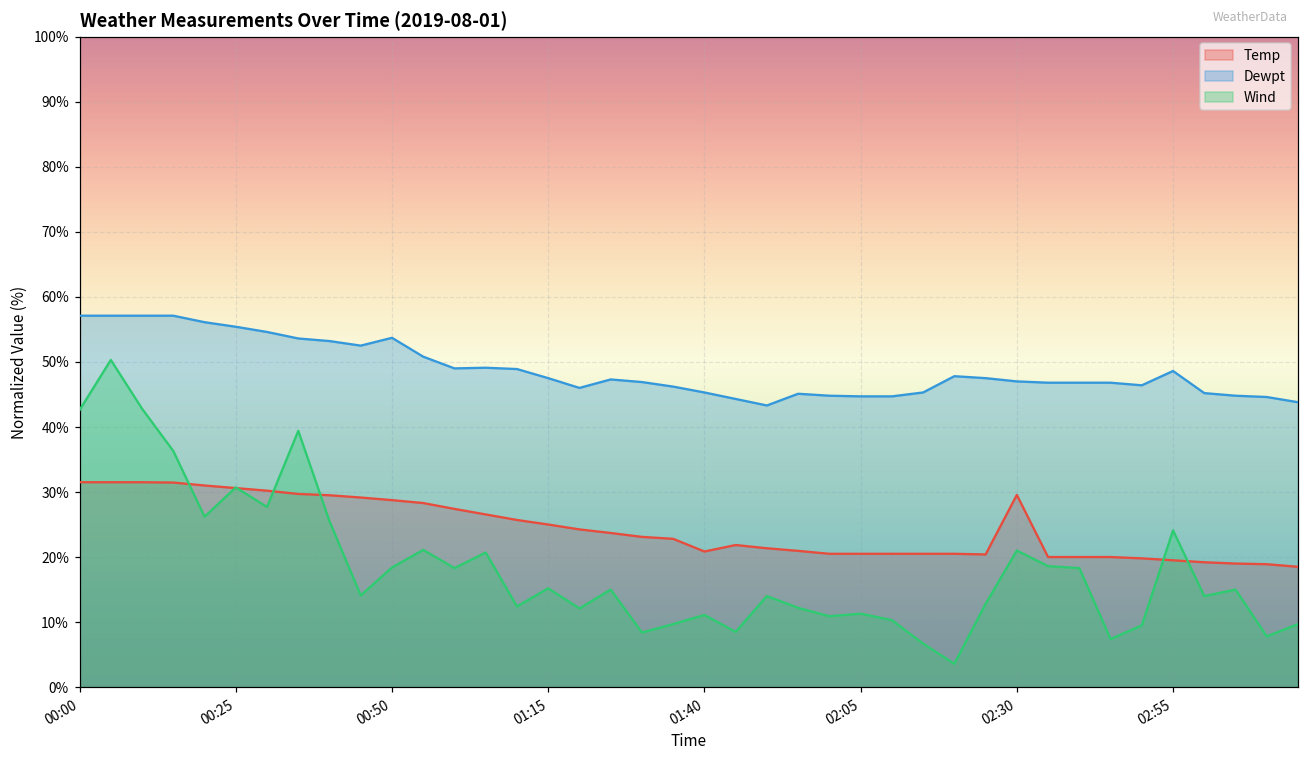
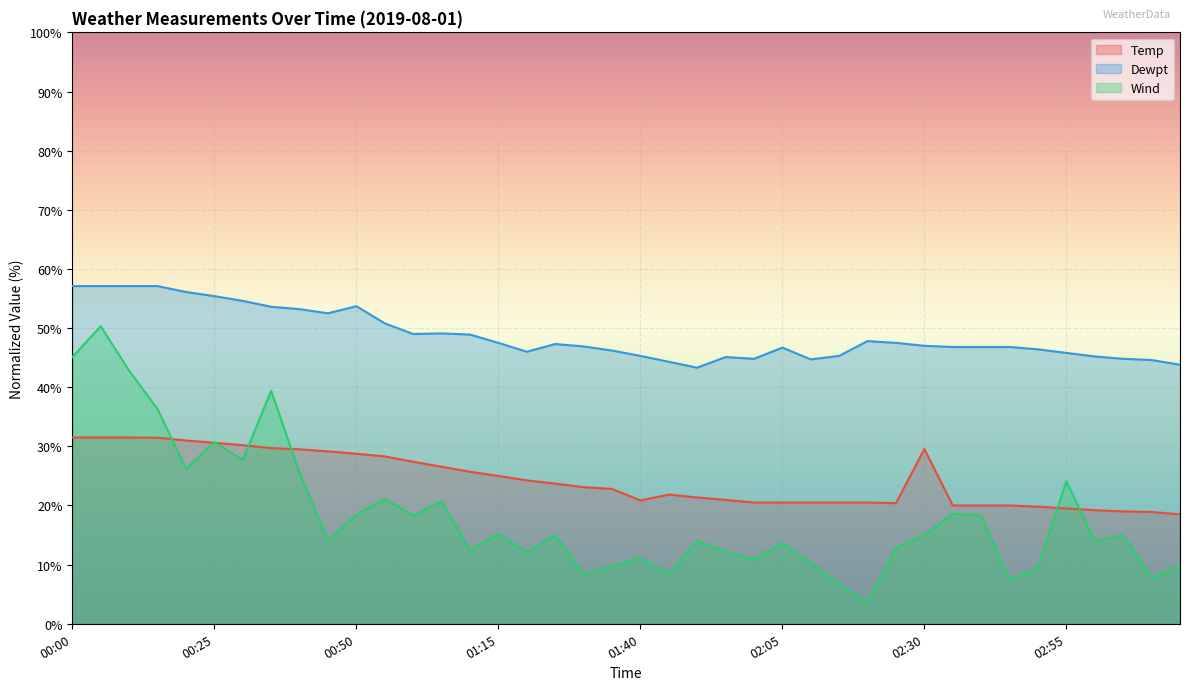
  {
    "Temp": {
      "00:00": "31%",
      "00:50": "29%",
      "01:15": "25%",
      "01:40": "21%",
      "02:05": "20%",
      "02:30": "30%",
      "02:55": "19%"
    },
    "Dewpt": {
      "00:00": "57%",
      "00:25": "55%",
      "00:50": "54%",
      "01:15": "47%",
      "01:40": "45%",
-     "02:05": "45%",
+     "02:05": "47%",
      "02:30": "47%",
-     "02:55": "49%"
+     "02:55": "46%"
    },
    "Wind": {
-     "00:00": "43%",
+     "00:00": "45%",
      "00:50": "18%",
      "01:15": "15%",
      "01:40": "11%",
-     "02:05": "11%",
-     "02:30": "21%",
+     "02:05": "14%",
+     "02:30": "15%",
      "02:55": "24%"
    }
  }
